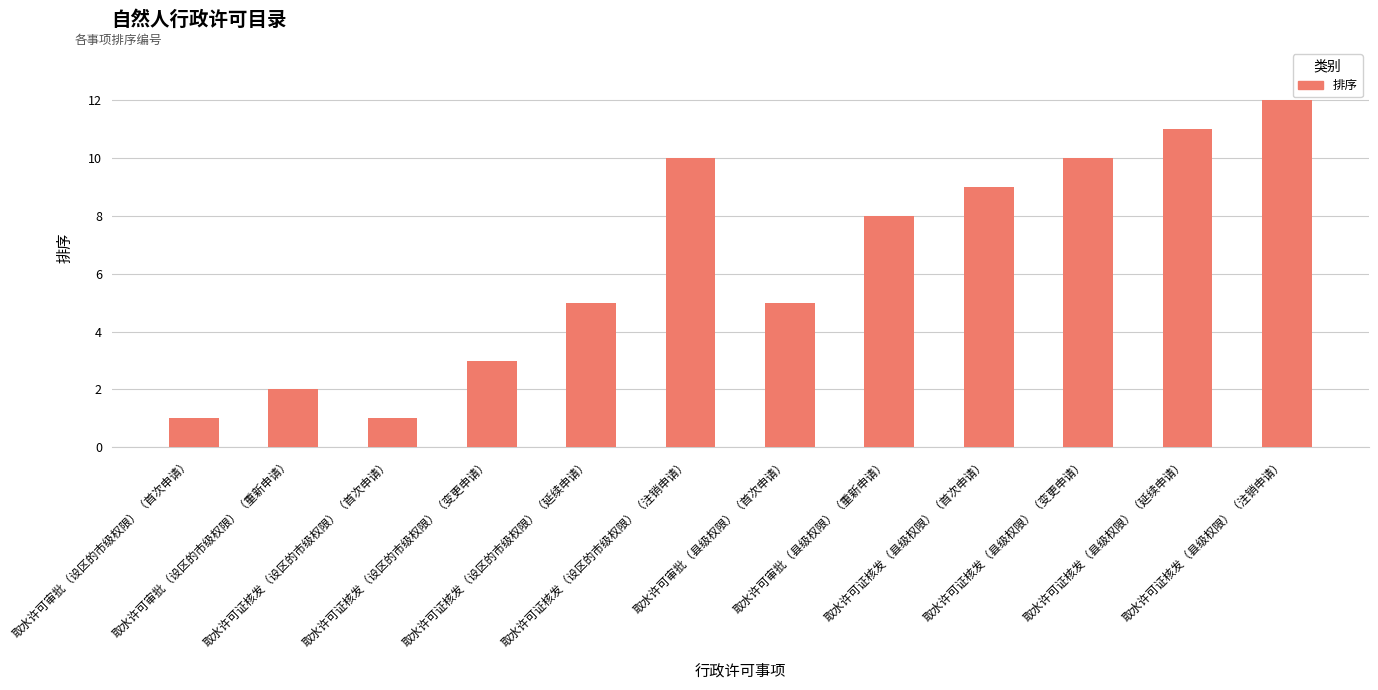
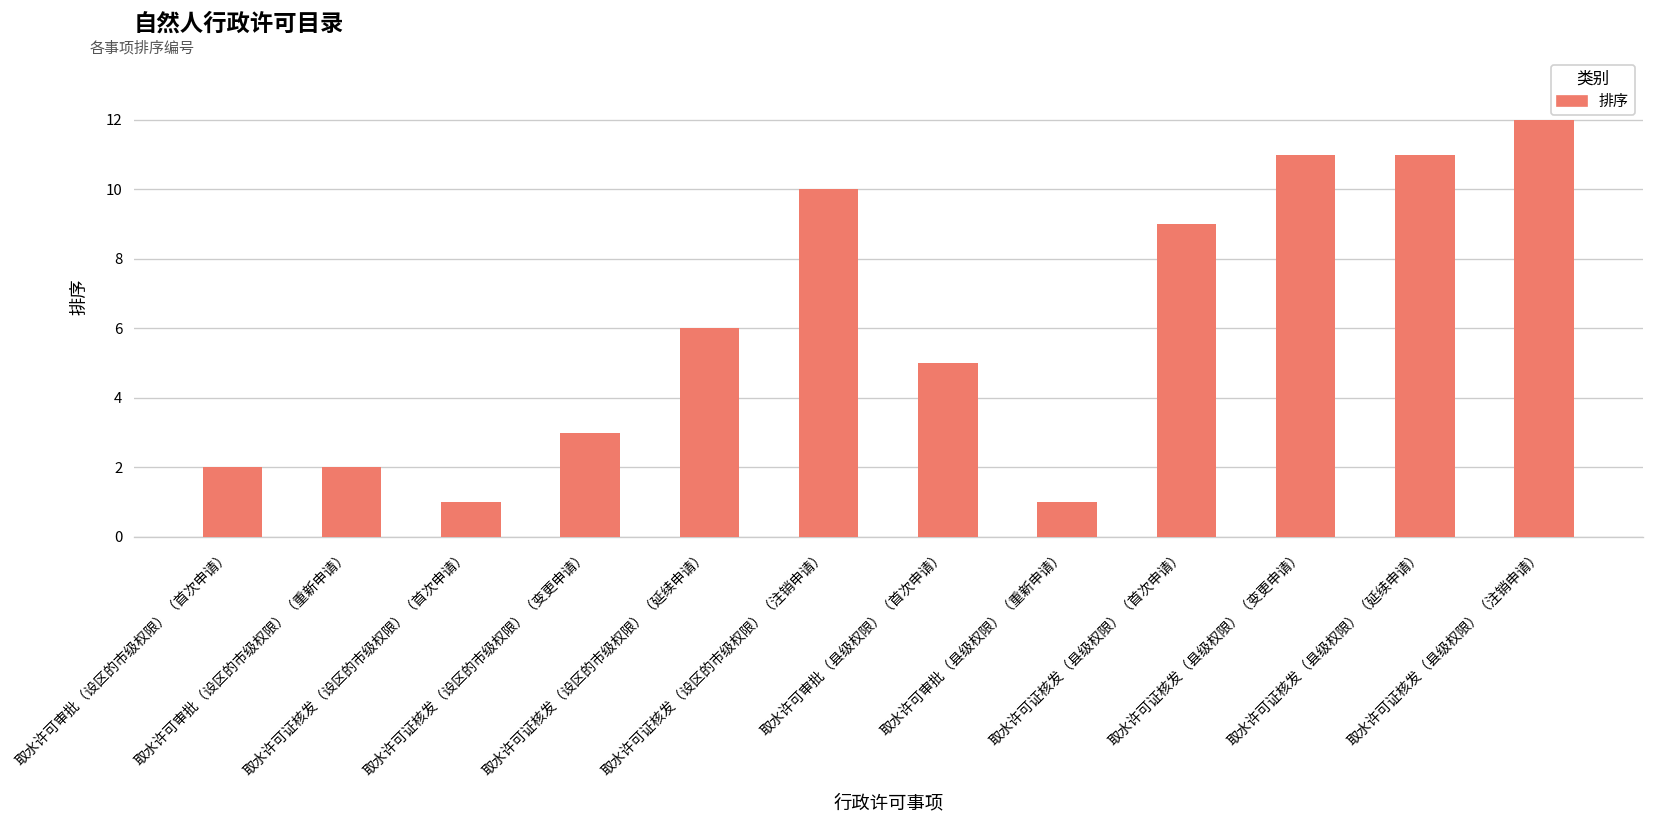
  {
-   "取水许可审批（设区的市级权限）（首次申请）": 1,
+   "取水许可审批（设区的市级权限）（首次申请）": 2,
    "取水许可审批（设区的市级权限）（重新申请）": 2,
    "取水许可证核发（设区的市级权限）（首次申请）": 1,
    "取水许可证核发（设区的市级权限）（变更申请）": 3,
-   "取水许可证核发（设区的市级权限）（延续申请）": 5,
+   "取水许可证核发（设区的市级权限）（延续申请）": 6,
    "取水许可证核发（设区的市级权限）（注销申请）": 10,
    "取水许可审批（县级权限）（首次申请）": 5,
-   "取水许可审批（县级权限）（重新申请）": 8,
+   "取水许可审批（县级权限）（重新申请）": 1,
    "取水许可证核发（县级权限）（首次申请）": 9,
-   "取水许可证核发（县级权限）（变更申请）": 10,
+   "取水许可证核发（县级权限）（变更申请）": 11,
    "取水许可证核发（县级权限）（延续申请）": 11,
    "取水许可证核发（县级权限）（注销申请）": 12
  }
